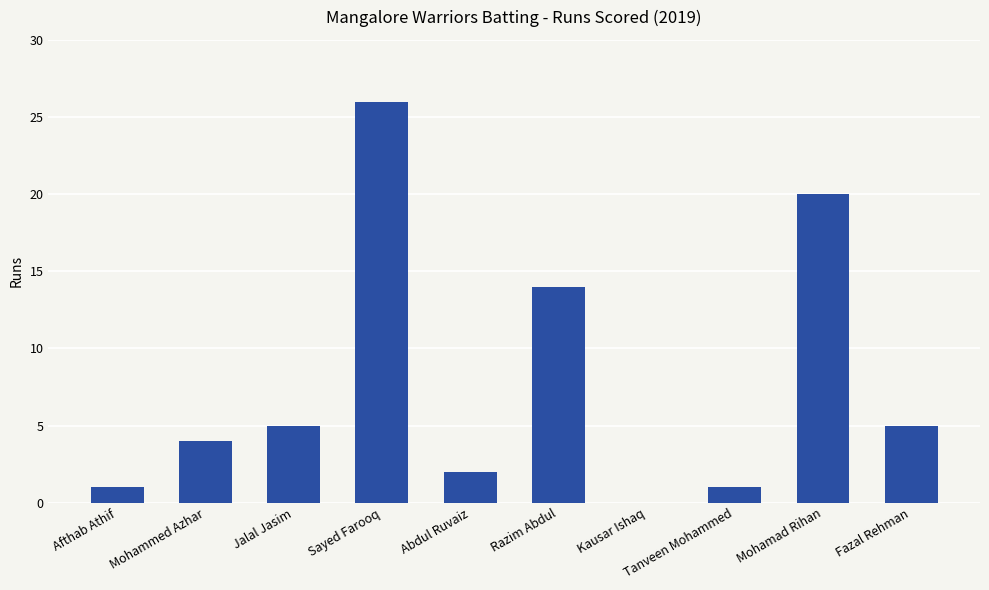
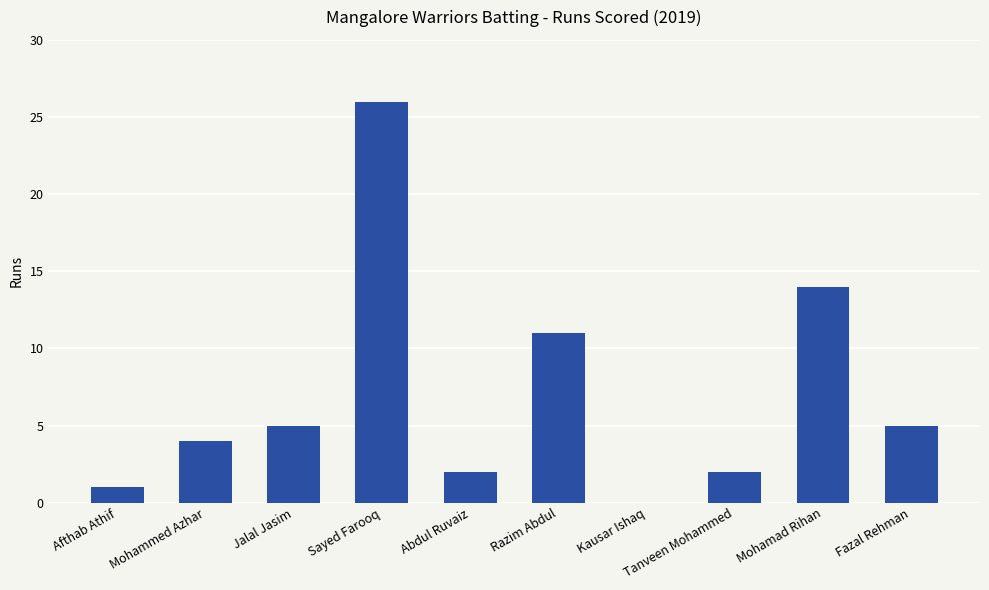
  {
    "Afthab Athif": 1,
    "Mohammed Azhar": 4,
    "Jalal Jasim": 5,
    "Sayed Farooq": 26,
    "Abdul Ruvaiz": 2,
-   "Razim Abdul": 14,
+   "Razim Abdul": 11,
    "Kausar Ishaq": 0,
-   "Tanveen Mohammed": 1,
-   "Mohamad Rihan": 20,
+   "Tanveen Mohammed": 2,
+   "Mohamad Rihan": 14,
    "Fazal Rehman": 5
  }
